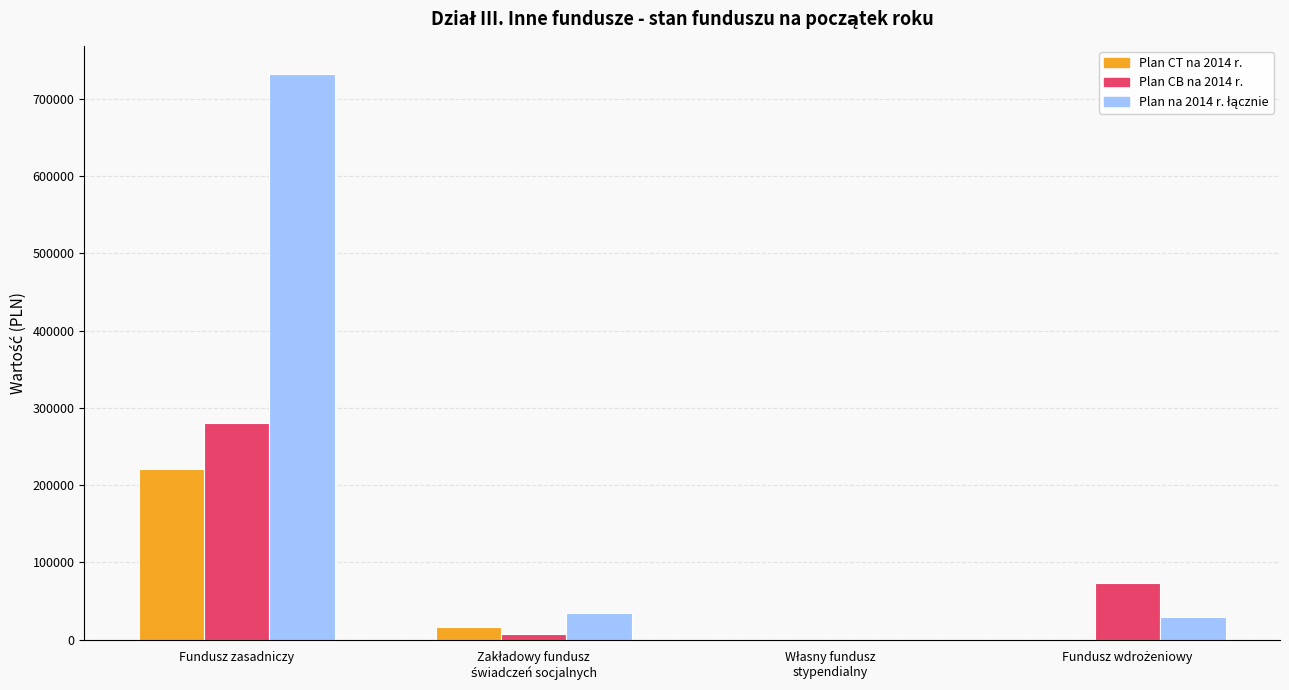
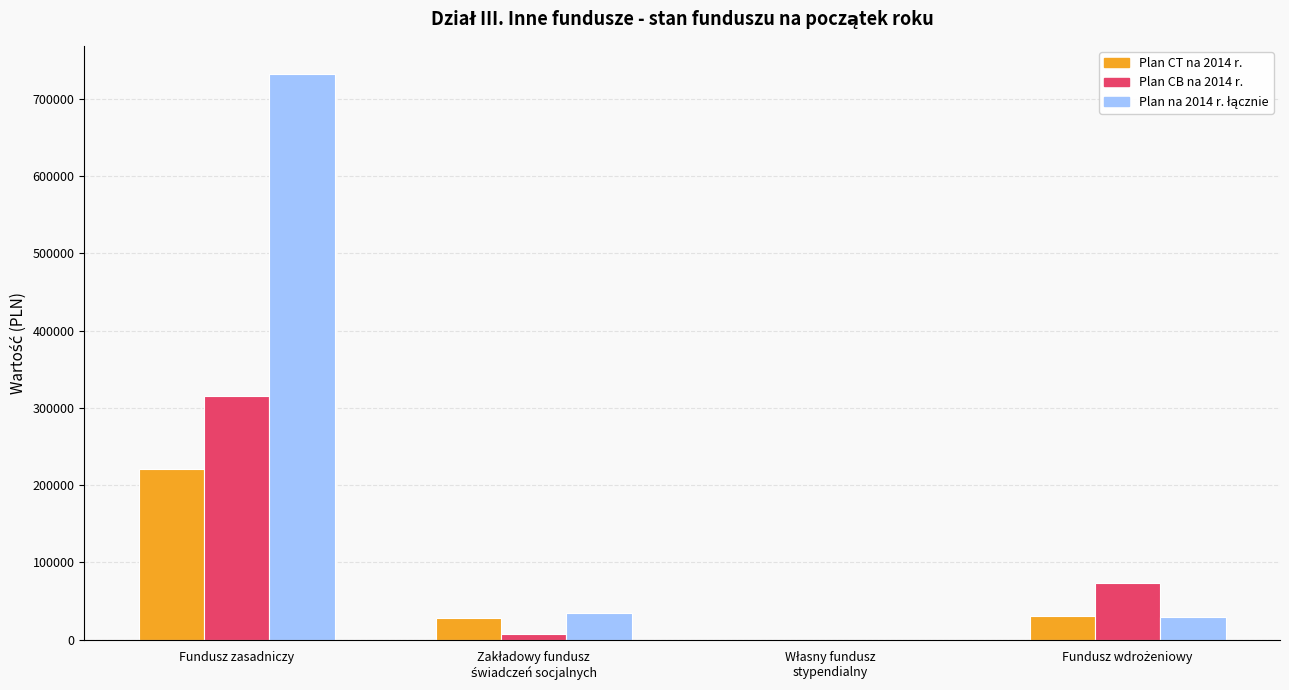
  {
    "Plan CT na 2014 r.": {
      "Fundusz zasadniczy": 220000,
-     "Zakładowy fundusz świadczeń socjalnych": 20000,
-     "Fundusz wdrożeniowy": 0
+     "Zakładowy fundusz świadczeń socjalnych": 30000,
+     "Fundusz wdrożeniowy": 30000
    },
    "Plan CB na 2014 r.": {
-     "Fundusz zasadniczy": 280000,
+     "Fundusz zasadniczy": 320000,
      "Zakładowy fundusz świadczeń socjalnych": 10000,
      "Fundusz wdrożeniowy": 70000
    },
    "Plan na 2014 r. łącznie": {
      "Fundusz zasadniczy": 730000,
      "Zakładowy fundusz świadczeń socjalnych": 40000,
      "Fundusz wdrożeniowy": 30000
    }
  }
